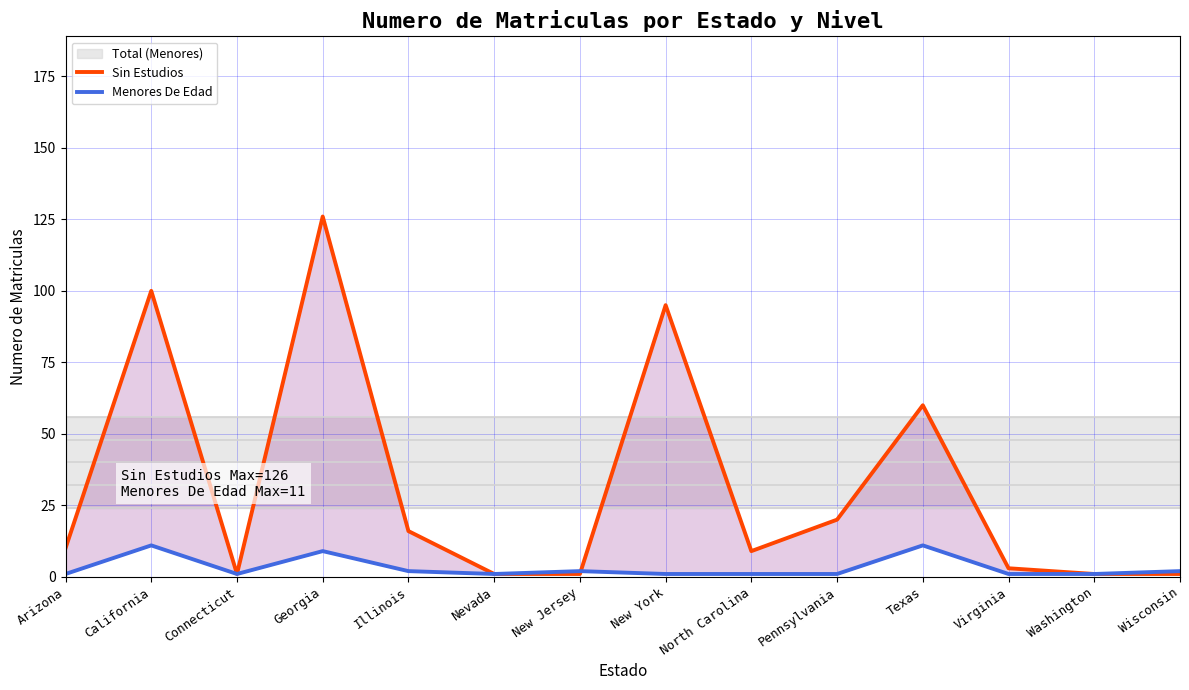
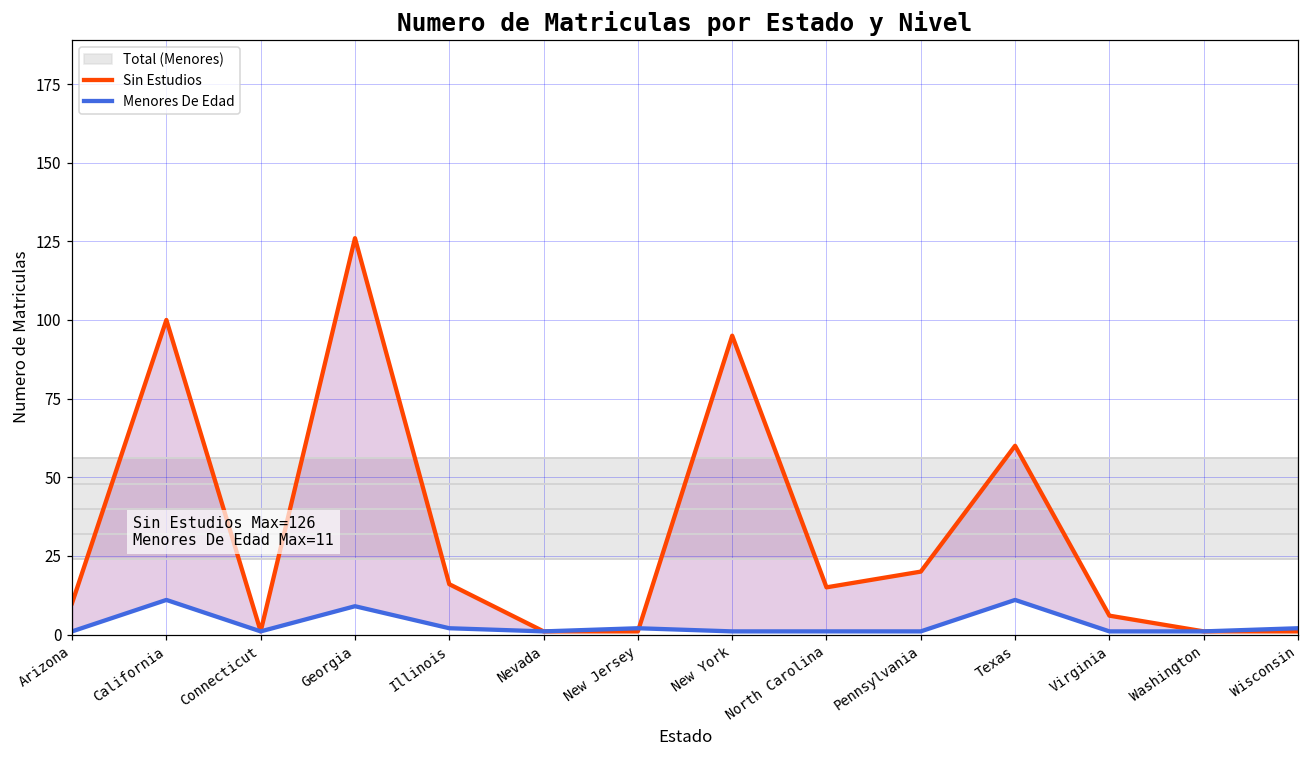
  {
    "Sin Estudios": {
      "New Jersey": 1,
-     "North Carolina": 9,
-     "Virginia": 3,
+     "North Carolina": 15,
+     "Virginia": 6,
      "Wisconsin": 1
    },
    "Menores De Edad": {
      "Arizona": 1,
      "California": 11,
      "Georgia": 9,
      "Illinois": 2,
      "New York": 1,
      "North Carolina": 1,
      "Pennsylvania": 1,
      "Texas": 11,
      "Virginia": 1
    }
  }
